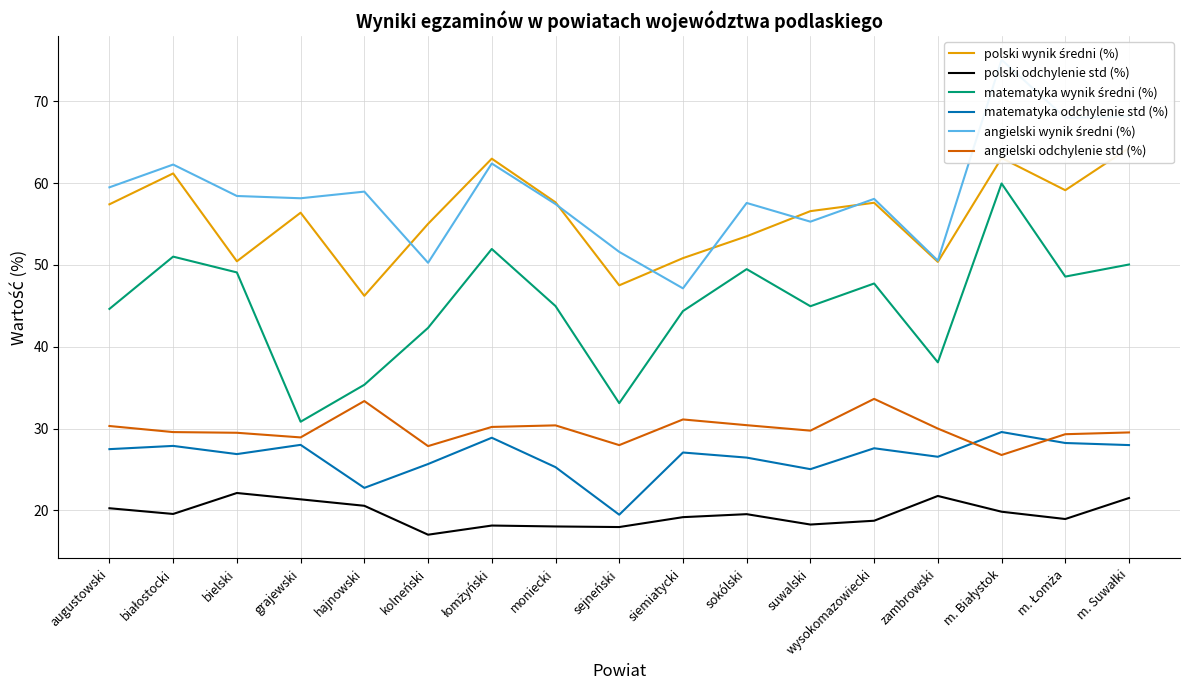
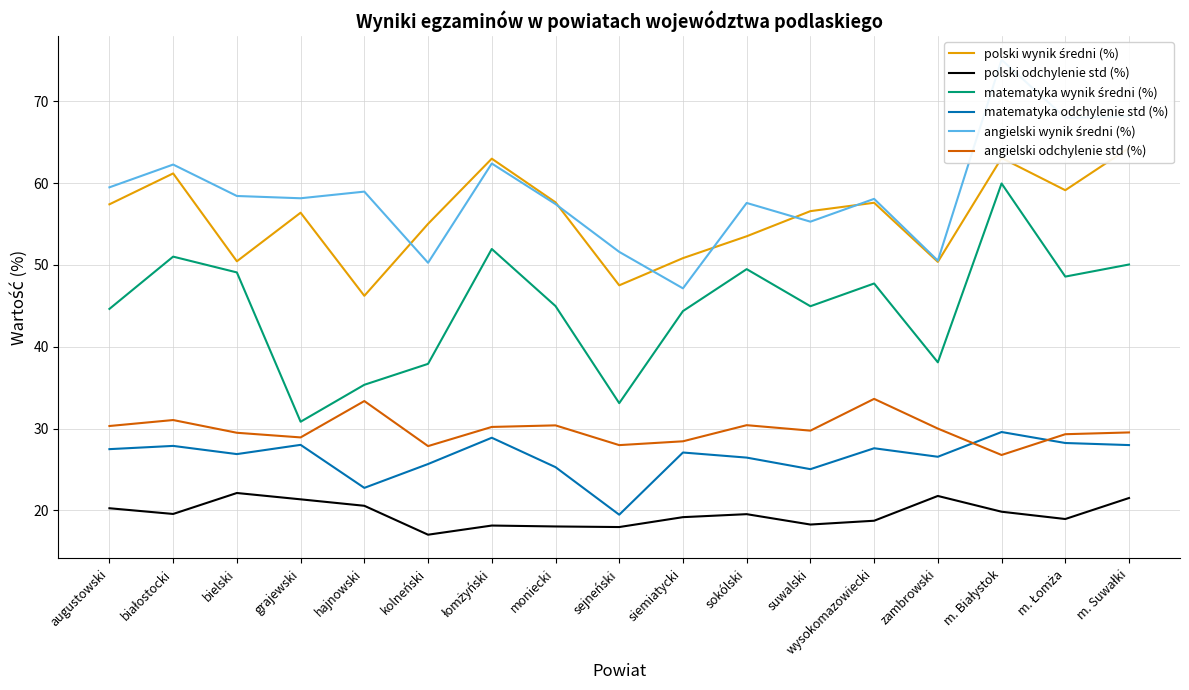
  {
    "polski wynik średni (%)": {
      "augustowski": 57,
      "białostocki": 61,
      "bielski": 50,
      "grajewski": 56,
      "hajnowski": 46,
      "kolneński": 55,
      "łomżyński": 63,
      "sejneński": 48,
      "siemiatycki": 51,
      "sokólski": 54,
      "suwalski": 57,
      "wysokomazowiecki": 58,
      "m. Łomża": 59
    },
    "polski odchylenie std (%)": {
      "augustowski": 20,
      "białostocki": 20,
      "bielski": 22,
      "grajewski": 21,
      "hajnowski": 21,
      "kolneński": 17,
      "łomżyński": 18,
      "moniecki": 18,
      "sejneński": 18,
      "siemiatycki": 19,
      "sokólski": 20,
      "suwalski": 18,
      "wysokomazowiecki": 19,
      "zambrowski": 22,
      "m. Białystok": 20,
      "m. Łomża": 19,
      "m. Suwałki": 22
    },
    "matematyka wynik średni (%)": {
      "augustowski": 45,
      "białostocki": 51,
      "bielski": 49,
      "grajewski": 31,
      "hajnowski": 35,
-     "kolneński": 42,
+     "kolneński": 38,
      "łomżyński": 52,
      "moniecki": 45,
      "sejneński": 33,
      "siemiatycki": 44,
      "sokólski": 49,
      "suwalski": 45,
      "wysokomazowiecki": 48,
      "zambrowski": 38,
      "m. Białystok": 60,
      "m. Łomża": 49,
      "m. Suwałki": 50
    },
    "matematyka odchylenie std (%)": {
      "augustowski": 27,
      "białostocki": 28,
      "bielski": 27,
      "grajewski": 28,
      "hajnowski": 23,
      "kolneński": 26,
      "łomżyński": 29,
      "moniecki": 25,
      "sejneński": 19,
      "siemiatycki": 27,
      "sokólski": 26,
      "suwalski": 25,
      "wysokomazowiecki": 28,
      "zambrowski": 27,
      "m. Białystok": 30,
      "m. Łomża": 28,
      "m. Suwałki": 28
    },
    "angielski wynik średni (%)": {
      "augustowski": 59,
      "białostocki": 62,
      "bielski": 58,
      "grajewski": 58,
      "hajnowski": 59,
      "kolneński": 50,
      "łomżyński": 62,
      "sejneński": 52,
      "siemiatycki": 47,
      "sokólski": 58,
      "suwalski": 55,
      "wysokomazowiecki": 58
    },
    "angielski odchylenie std (%)": {
      "augustowski": 30,
-     "białostocki": 30,
+     "białostocki": 31,
      "bielski": 29,
      "grajewski": 29,
      "hajnowski": 33,
      "kolneński": 28,
      "łomżyński": 30,
      "moniecki": 30,
      "sejneński": 28,
-     "siemiatycki": 31,
+     "siemiatycki": 28,
      "sokólski": 30,
      "suwalski": 30,
      "wysokomazowiecki": 34,
      "zambrowski": 30,
      "m. Białystok": 27,
      "m. Łomża": 29,
      "m. Suwałki": 30
    }
  }
